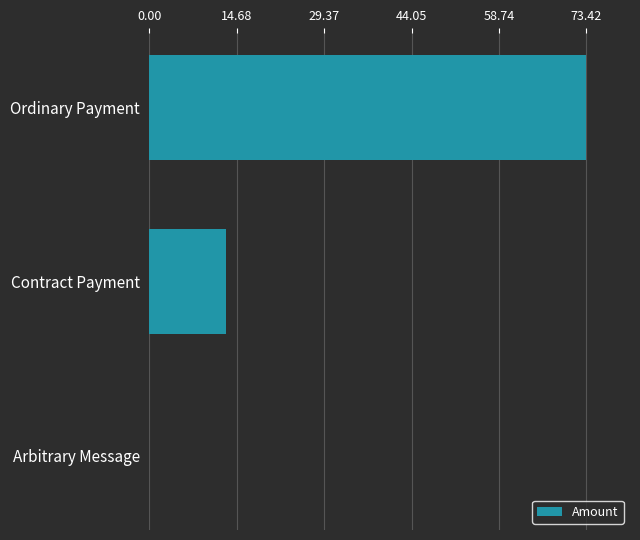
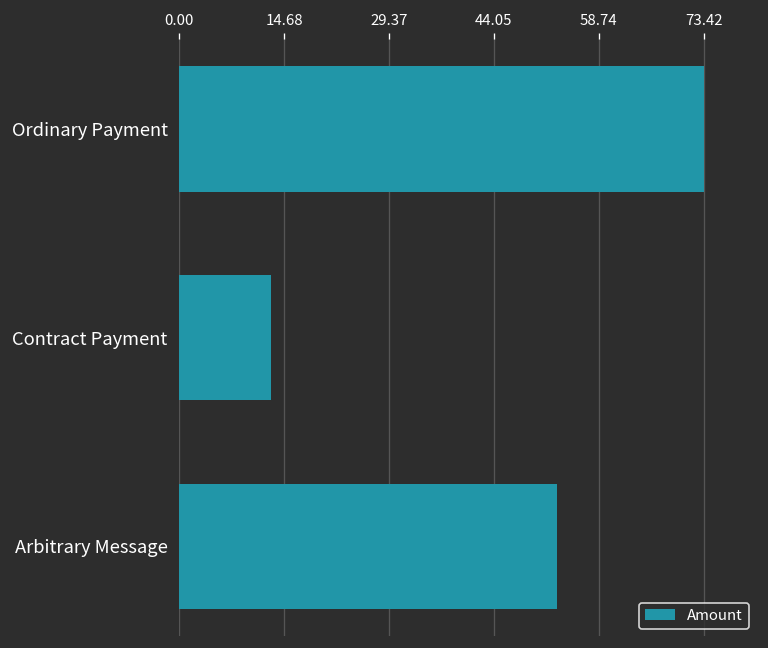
  {
    "Ordinary Payment": 73,
    "Contract Payment": 13,
-   "Arbitrary Message": 0
+   "Arbitrary Message": 53
  }
